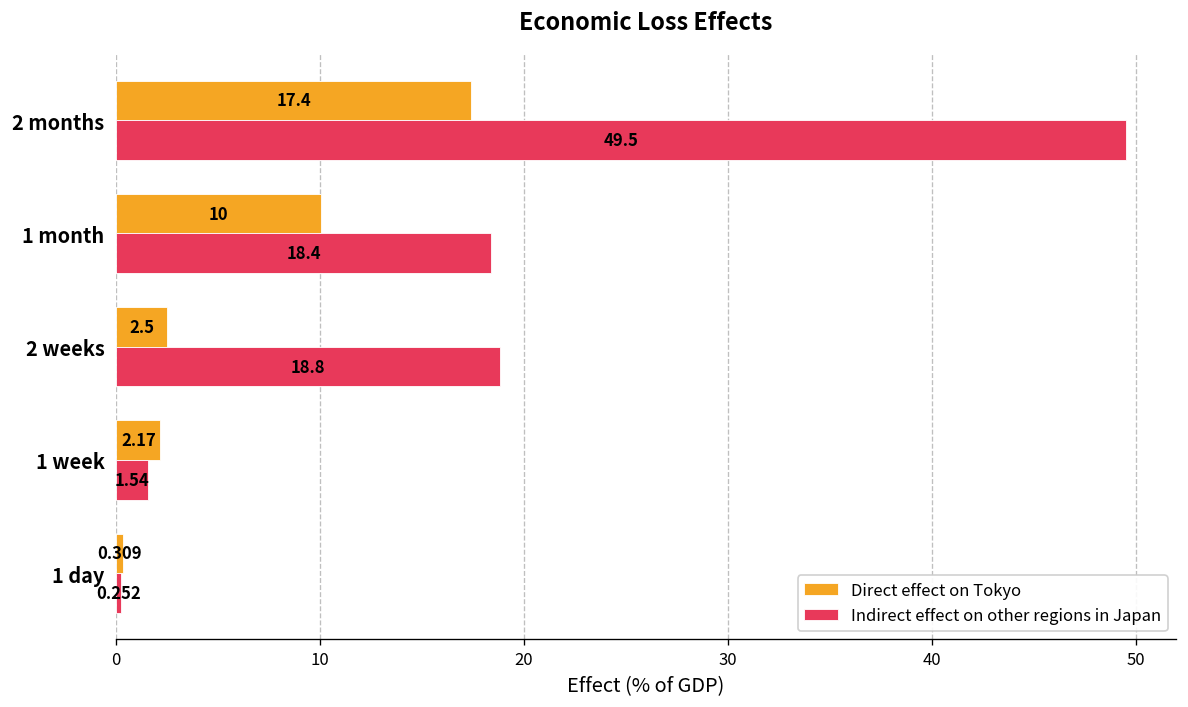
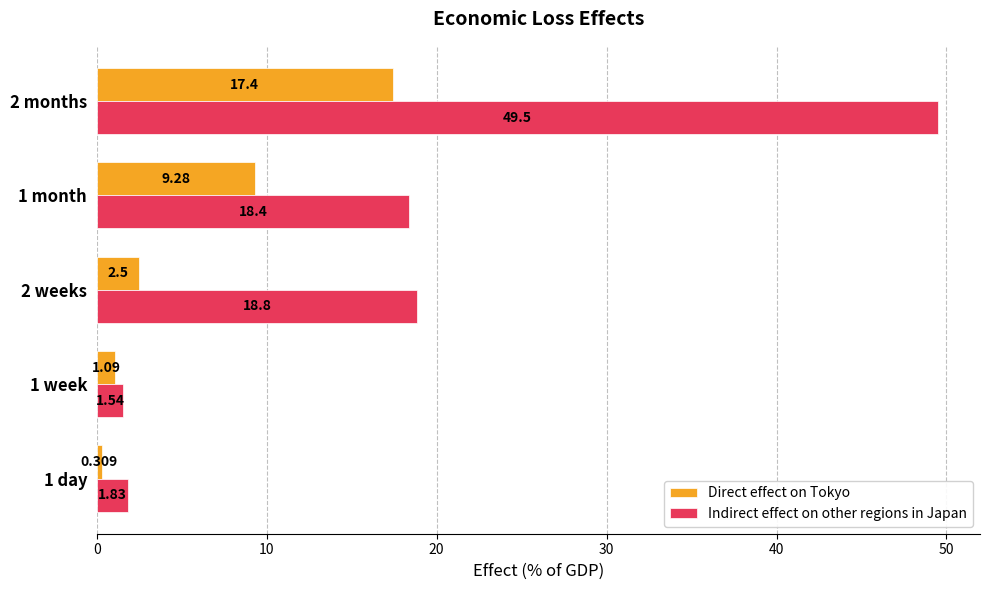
  {
    "Direct effect on Tokyo": {
      "2 months": 17.4,
-     "1 month": 10,
+     "1 month": 9.28,
      "2 weeks": 2.5,
-     "1 week": 2.17,
+     "1 week": 1.09,
      "1 day": 0.309
    },
    "Indirect effect on other regions in Japan": {
      "2 months": 49.5,
      "1 month": 18.4,
      "2 weeks": 18.8,
      "1 week": 1.54,
-     "1 day": 0.252
+     "1 day": 1.83
    }
  }
